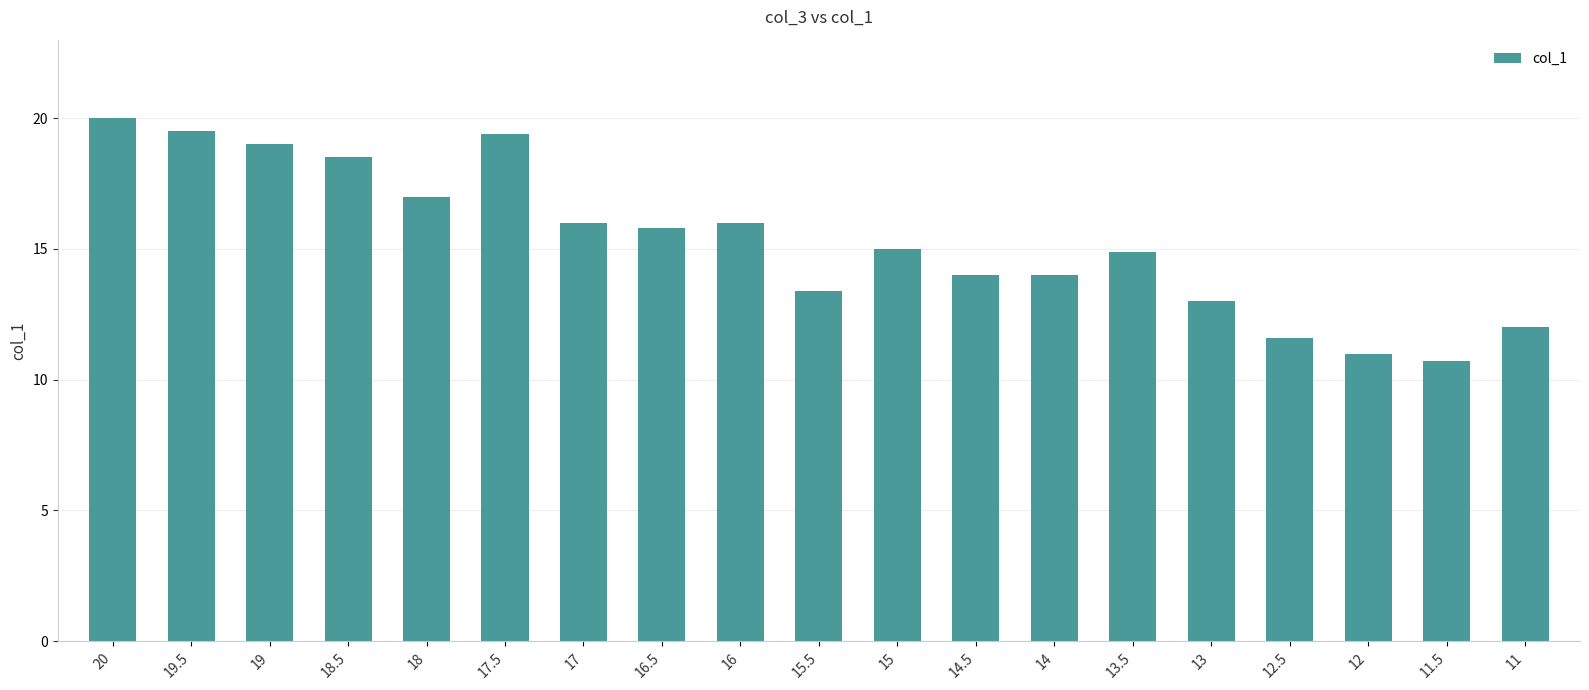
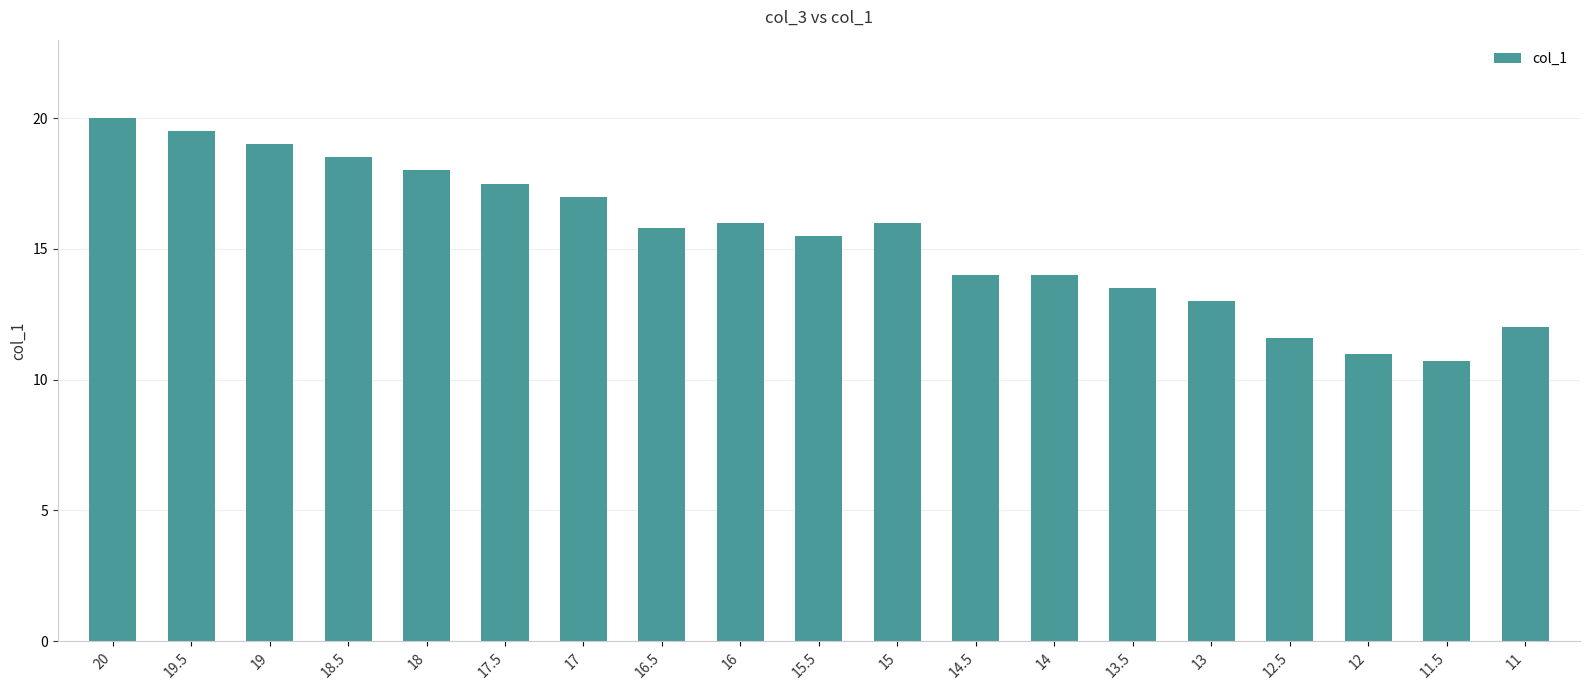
  {
    "20": 20.0,
    "19.5": 19.5,
    "19": 19.0,
    "18.5": 18.5,
-   "18": 17,
-   "17.5": 19.4,
-   "17": 16,
+   "18": 18,
+   "17.5": 17.5,
+   "17": 17,
    "16.5": 15.8,
    "16": 16.0,
-   "15.5": 13.4,
-   "15": 15,
+   "15.5": 15.5,
+   "15": 16,
    "14.5": 14.0,
    "14": 14.0,
-   "13.5": 14.9,
+   "13.5": 13.5,
    "13": 13.0,
    "12.5": 11.6,
    "12": 11.0,
    "11.5": 10.7,
    "11": 12.0
  }
